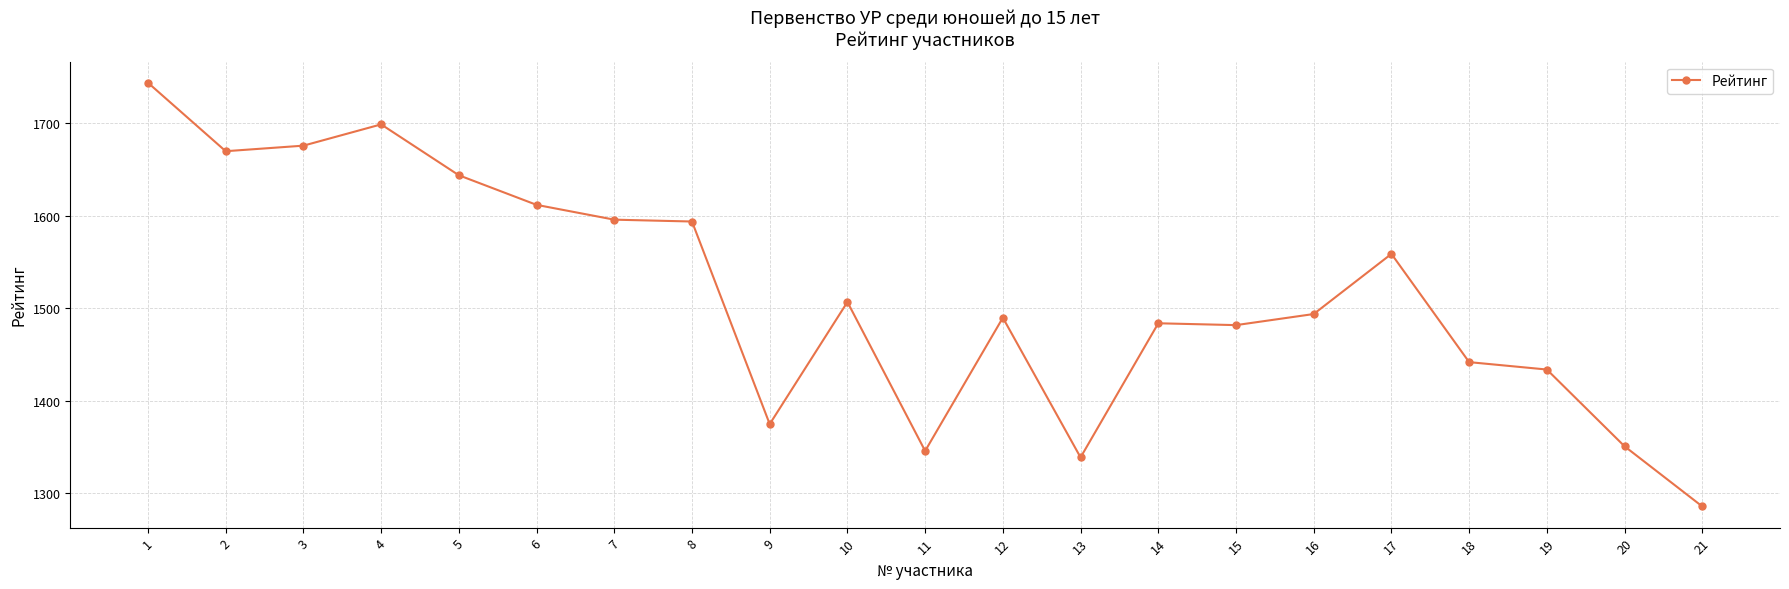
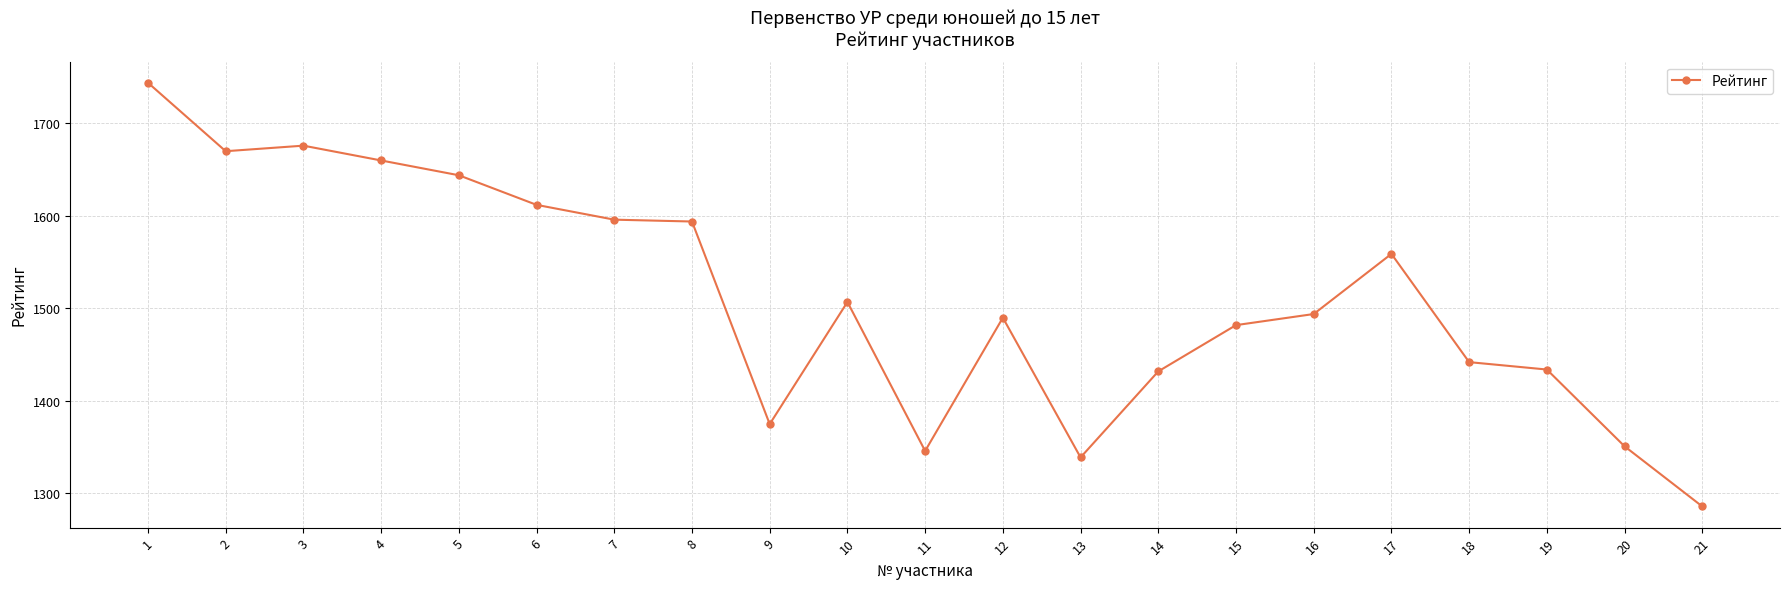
  {
    "1": 1740,
    "2": 1670,
    "3": 1680,
-   "4": 1700,
+   "4": 1660,
    "5": 1640,
    "6": 1610,
    "7": 1600,
    "8": 1590,
    "9": 1380,
    "10": 1510,
    "11": 1350,
    "12": 1490,
    "13": 1340,
-   "14": 1480,
+   "14": 1430,
    "15": 1480,
    "16": 1490,
    "17": 1560,
    "18": 1440,
    "19": 1430,
    "20": 1350,
    "21": 1290
  }
